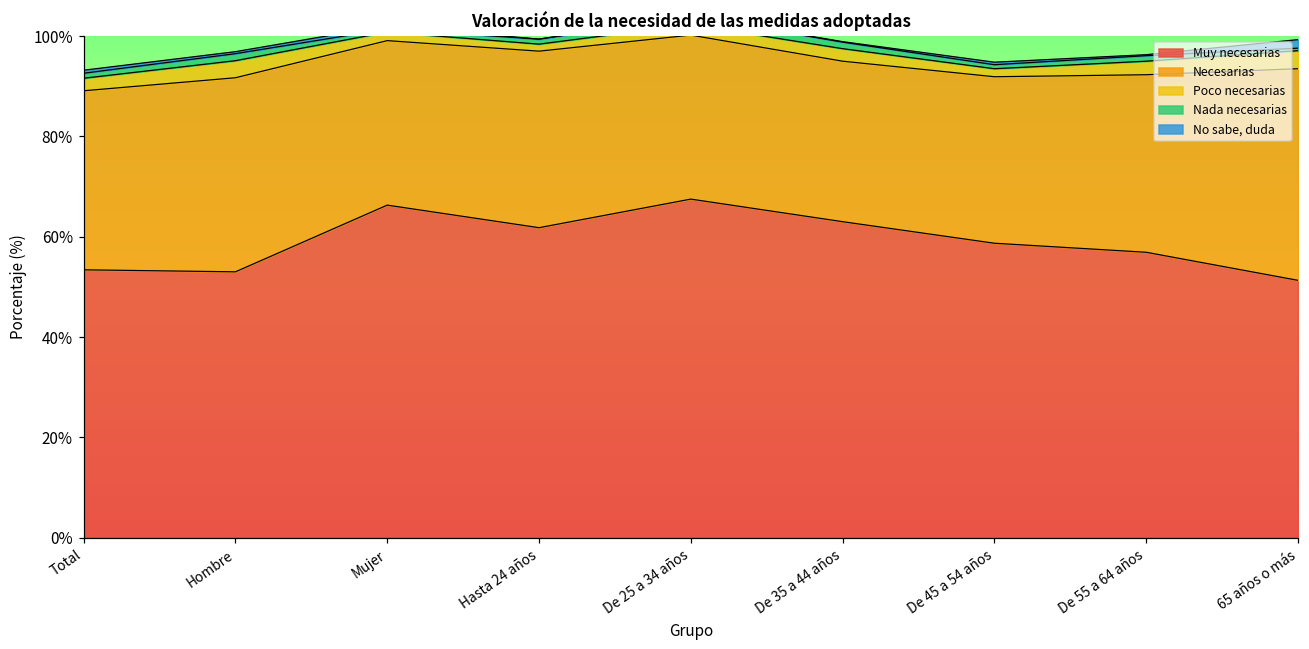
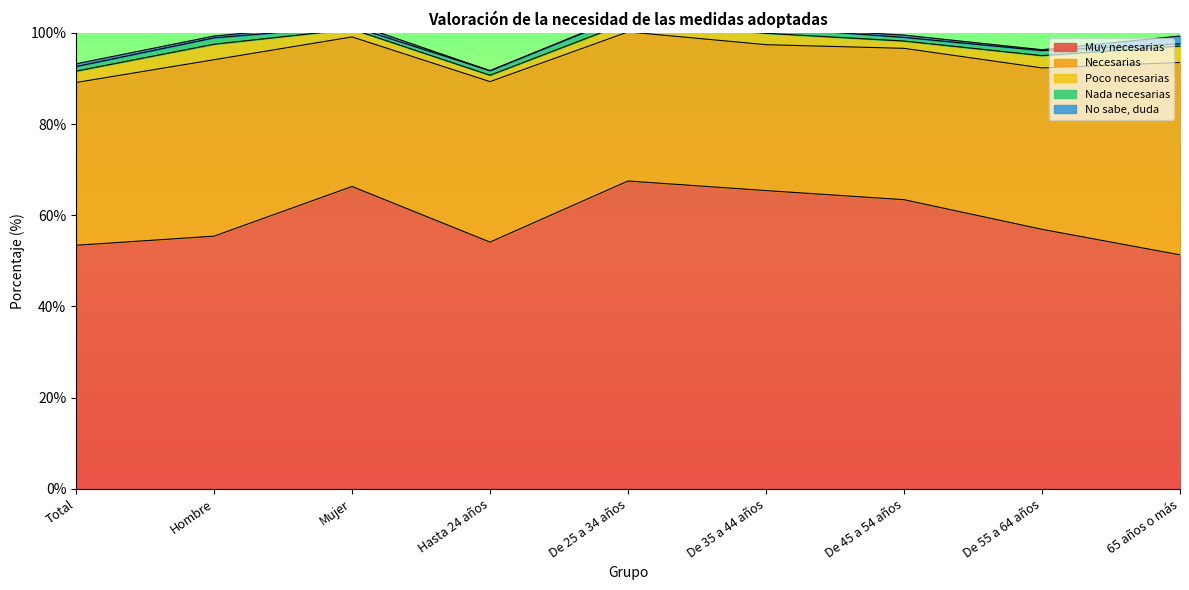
  {
    "Muy necesarias": {
      "Total": "53%",
-     "Hombre": "53%",
+     "Hombre": "55%",
      "Mujer": "66%",
-     "Hasta 24 años": "62%",
+     "Hasta 24 años": "54%",
      "De 25 a 34 años": "68%",
-     "De 35 a 44 años": "63%",
-     "De 45 a 54 años": "59%",
+     "De 35 a 44 años": "65%",
+     "De 45 a 54 años": "63%",
      "De 55 a 64 años": "57%",
      "65 años o más": "51%"
    },
    "Nada necesarias": {
      "Total": "1%"
    },
    "No sabe, duda": {
      "Total": "1%",
      "65 años o más": "2%"
    }
  }
